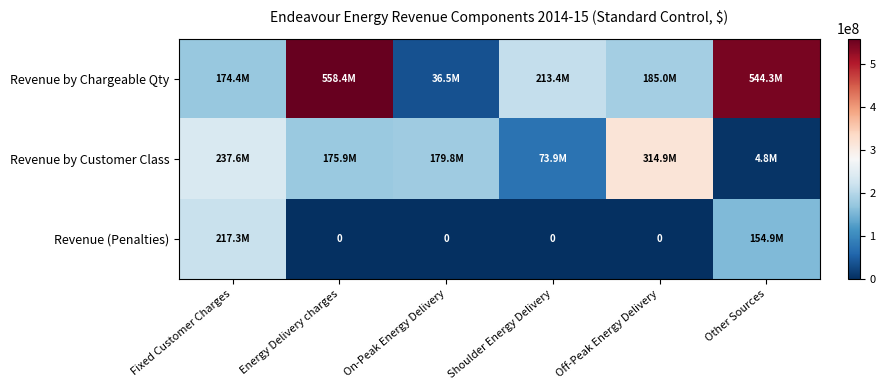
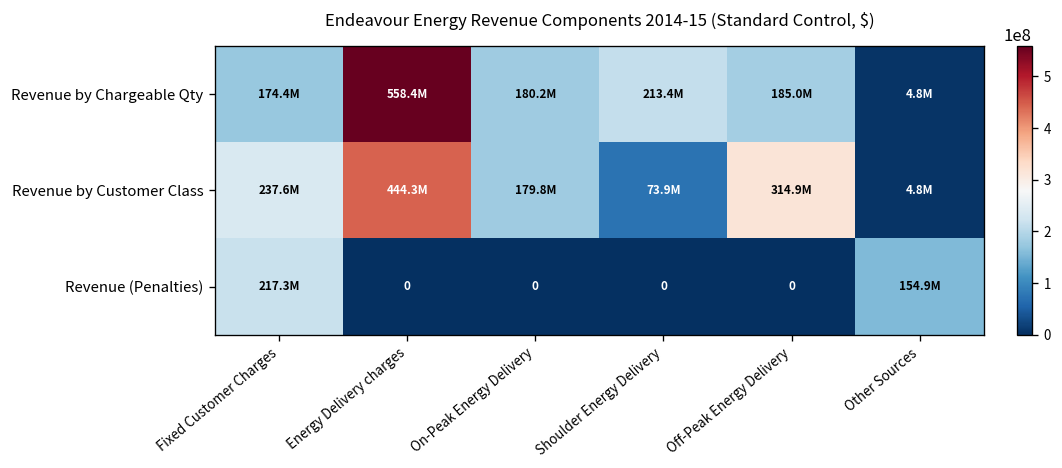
  {
    "Revenue by Chargeable Qty": {
      "Fixed Customer Charges": "174.4M",
      "Energy Delivery charges": "558.4M",
-     "On-Peak Energy Delivery": "36.5M",
+     "On-Peak Energy Delivery": "180.2M",
      "Shoulder Energy Delivery": "213.4M",
      "Off-Peak Energy Delivery": "185.0M",
-     "Other Sources": "544.3M"
+     "Other Sources": "4.8M"
    },
    "Revenue by Customer Class": {
      "Fixed Customer Charges": "237.6M",
-     "Energy Delivery charges": "175.9M",
+     "Energy Delivery charges": "444.3M",
      "On-Peak Energy Delivery": "179.8M",
      "Shoulder Energy Delivery": "73.9M",
      "Off-Peak Energy Delivery": "314.9M",
      "Other Sources": "4.8M"
    },
    "Revenue (Penalties)": {
      "Fixed Customer Charges": "217.3M",
      "Energy Delivery charges": "0",
      "On-Peak Energy Delivery": "0",
      "Shoulder Energy Delivery": "0",
      "Off-Peak Energy Delivery": "0",
      "Other Sources": "154.9M"
    }
  }
